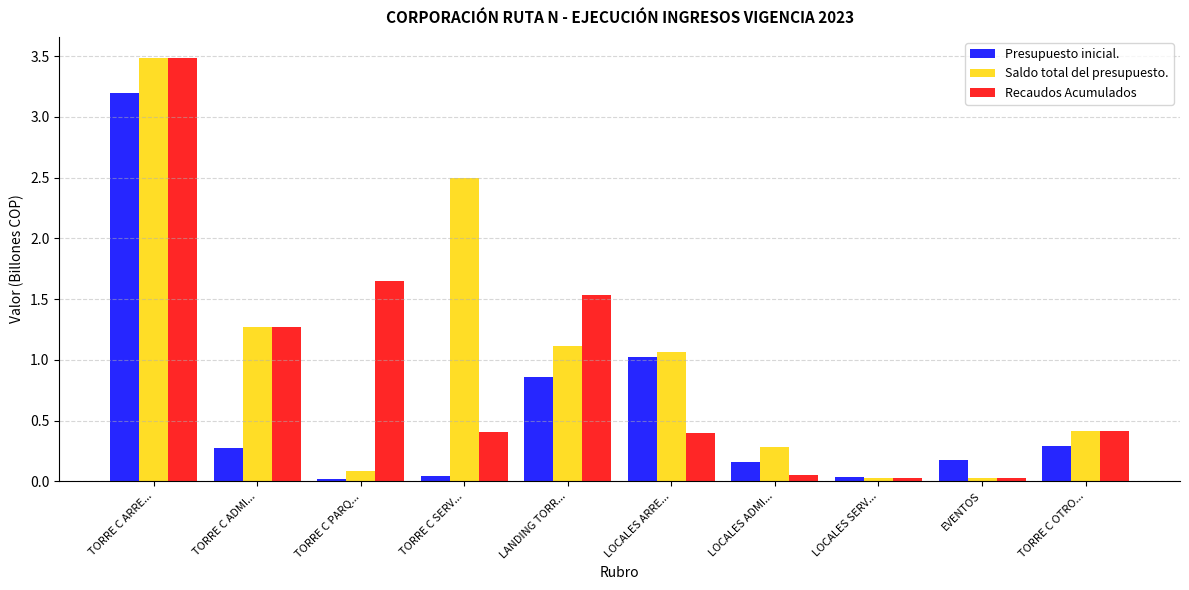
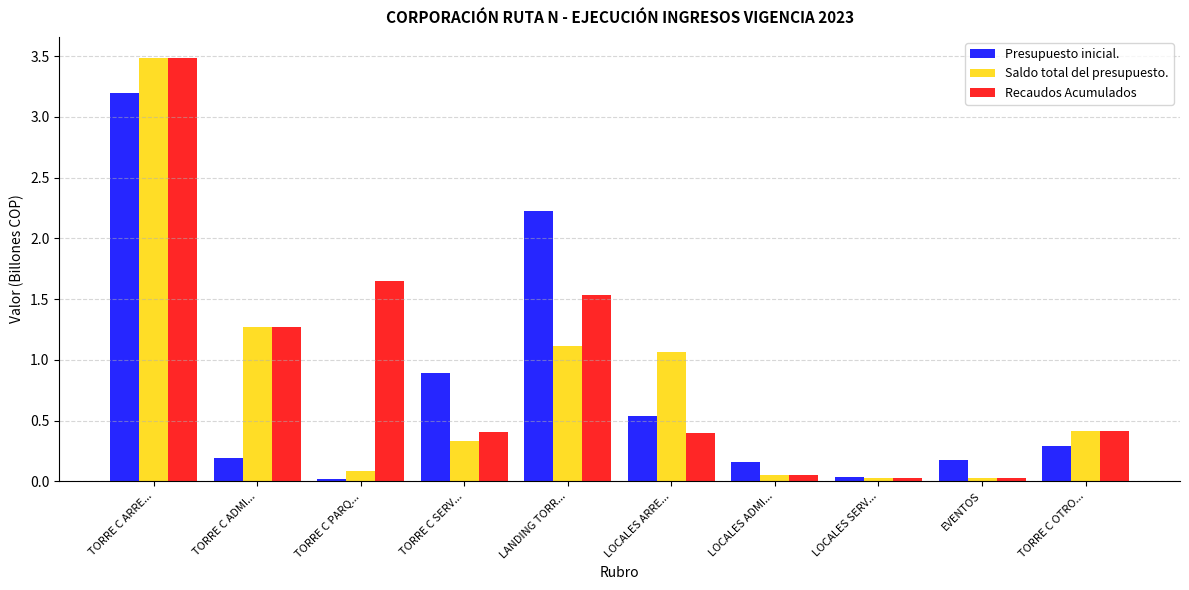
  {
    "Presupuesto inicial.": {
      "TORRE C ARRE...": 3.19,
-     "TORRE C ADMI...": 0.27,
+     "TORRE C ADMI...": 0.20,
      "TORRE C PARQ...": 0.02,
-     "TORRE C SERV...": 0.05,
-     "LANDING TORR...": 0.86,
-     "LOCALES ARRE...": 1.02,
+     "TORRE C SERV...": 0.89,
+     "LANDING TORR...": 2.23,
+     "LOCALES ARRE...": 0.54,
      "LOCALES ADMI...": 0.16,
      "LOCALES SERV...": 0.03,
      "EVENTOS": 0.18,
      "TORRE C OTRO...": 0.29
    },
    "Saldo total del presupuesto.": {
      "TORRE C ARRE...": 3.48,
      "TORRE C ADMI...": 1.27,
      "TORRE C PARQ...": 0.08,
-     "TORRE C SERV...": 2.50,
+     "TORRE C SERV...": 0.33,
      "LANDING TORR...": 1.11,
      "LOCALES ARRE...": 1.07,
-     "LOCALES ADMI...": 0.29,
+     "LOCALES ADMI...": 0.05,
      "LOCALES SERV...": 0.03,
      "EVENTOS": 0.03,
      "TORRE C OTRO...": 0.41
    },
    "Recaudos Acumulados": {
      "TORRE C ARRE...": 3.48,
      "TORRE C ADMI...": 1.27,
      "TORRE C PARQ...": 1.65,
      "TORRE C SERV...": 0.40,
      "LANDING TORR...": 1.53,
      "LOCALES ARRE...": 0.40,
      "LOCALES ADMI...": 0.05,
      "LOCALES SERV...": 0.03,
      "EVENTOS": 0.03,
      "TORRE C OTRO...": 0.41
    }
  }
